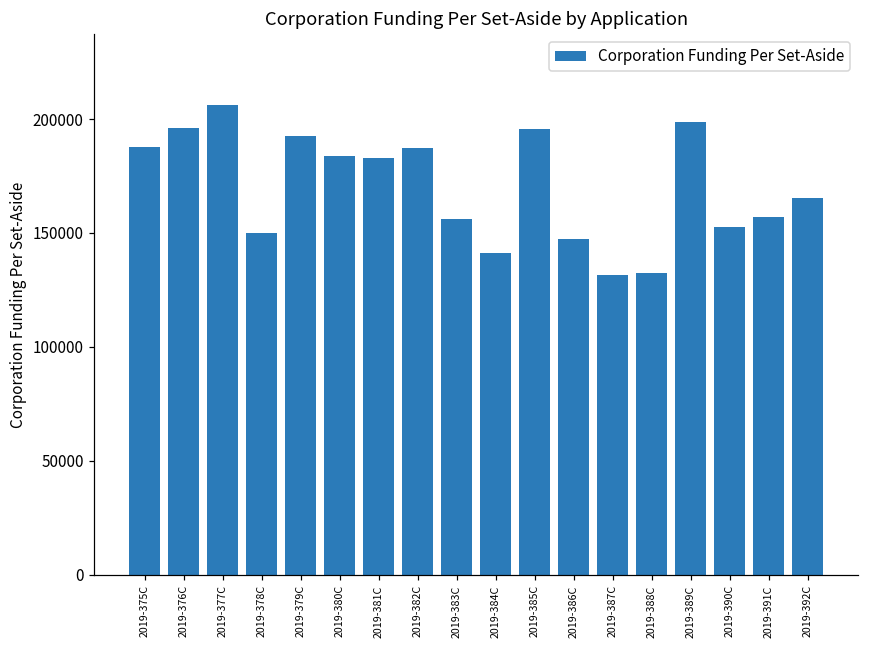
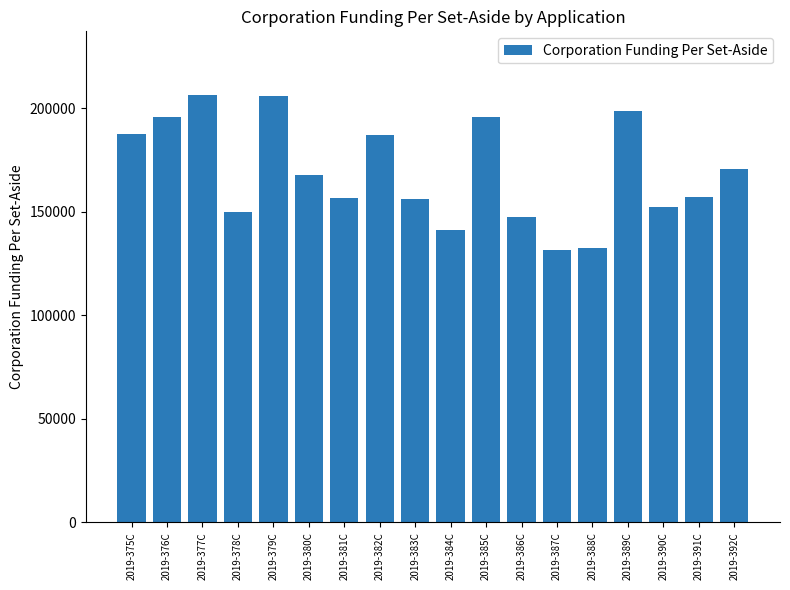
  {
    "2019-375C": 188000,
    "2019-376C": 196000,
    "2019-377C": 206000,
    "2019-378C": 150000,
-   "2019-379C": 192000,
-   "2019-380C": 184000,
-   "2019-381C": 183000,
+   "2019-379C": 206000,
+   "2019-380C": 168000,
+   "2019-381C": 157000,
    "2019-382C": 187000,
    "2019-383C": 156000,
    "2019-384C": 141000,
    "2019-385C": 196000,
    "2019-386C": 147000,
    "2019-387C": 131000,
    "2019-388C": 132000,
    "2019-389C": 199000,
    "2019-390C": 153000,
    "2019-391C": 157000,
-   "2019-392C": 166000
+   "2019-392C": 171000
  }
